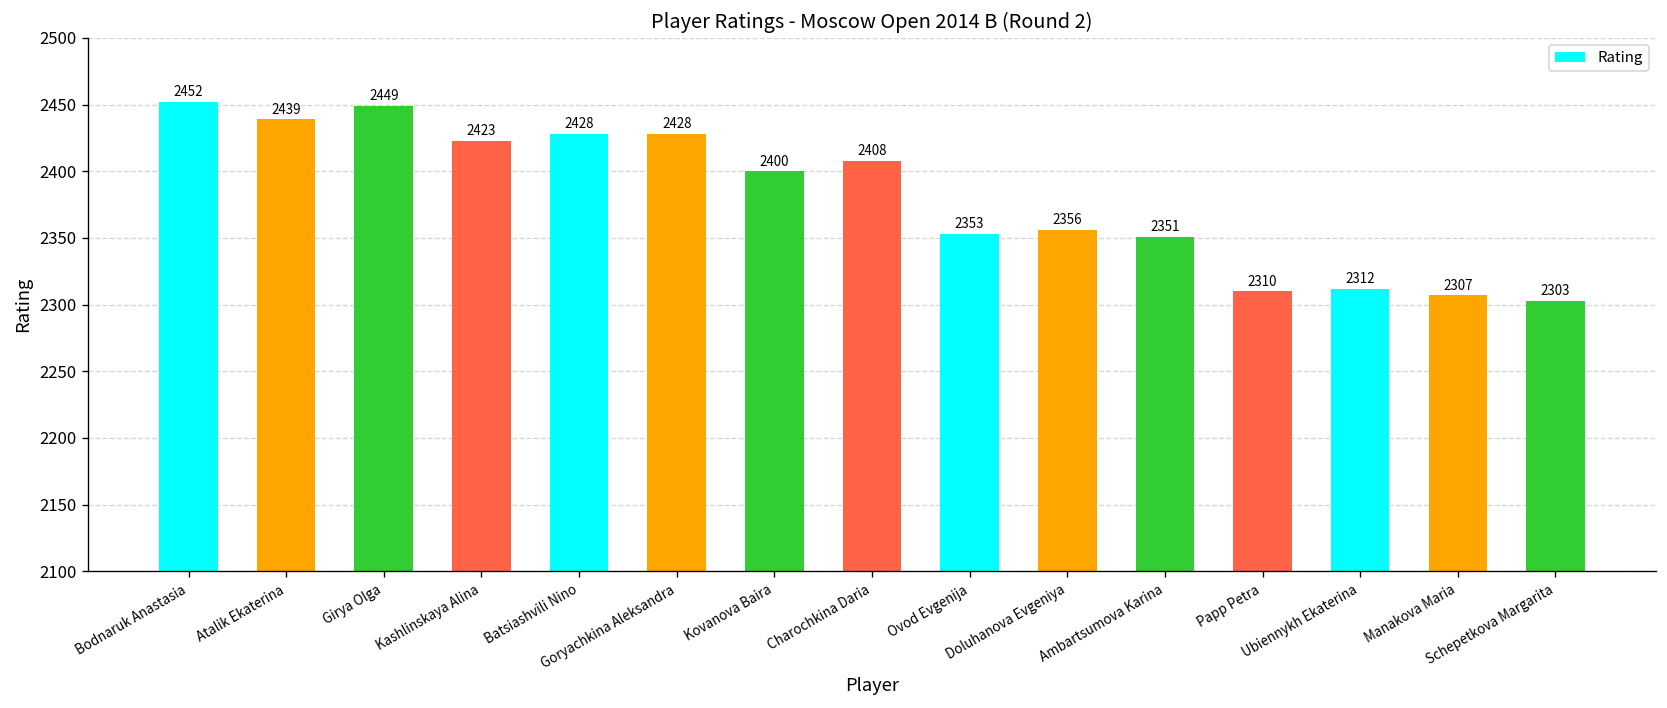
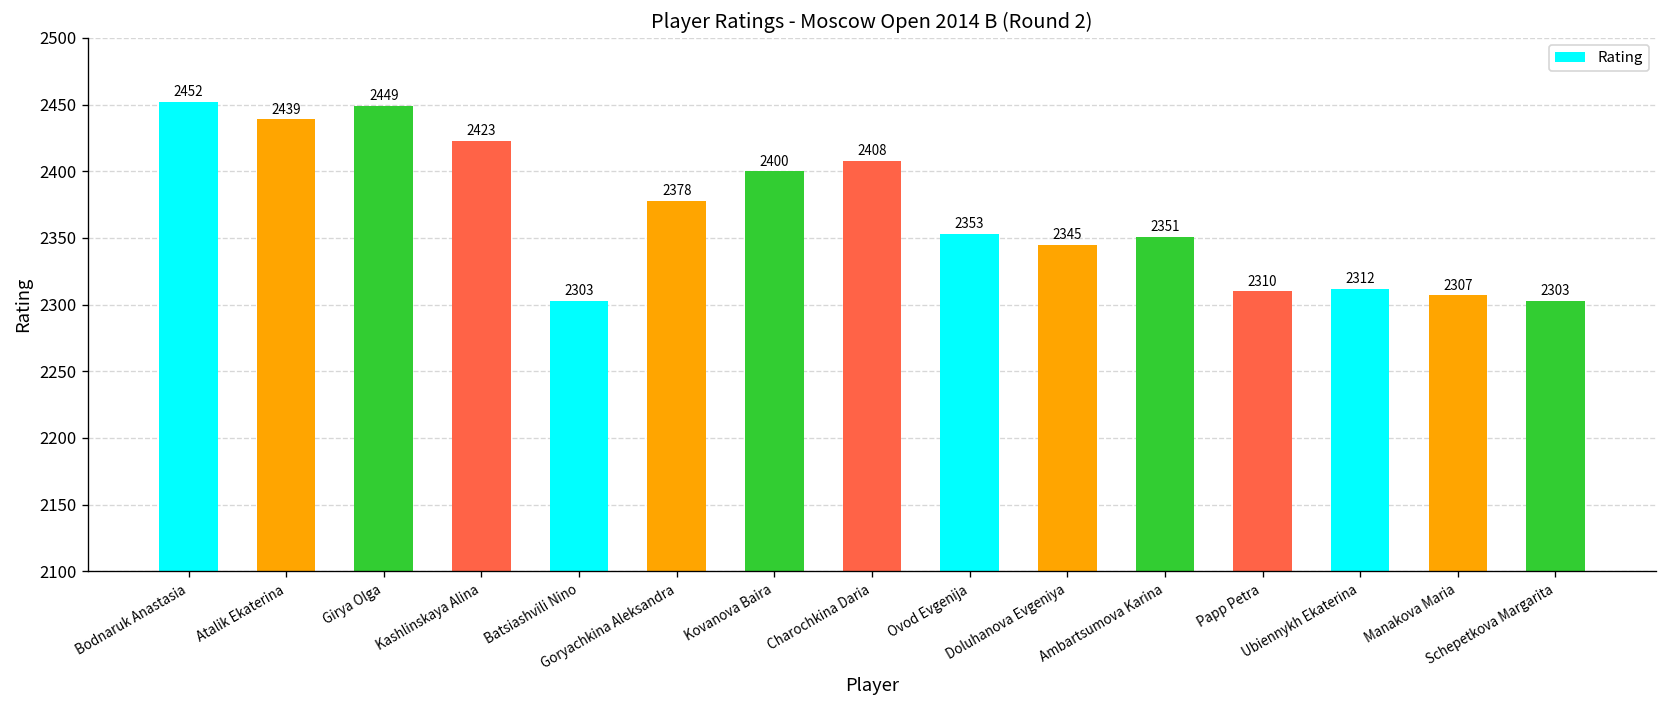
  {
    "Bodnaruk Anastasia": 2452,
    "Atalik Ekaterina": 2439,
    "Girya Olga": 2449,
    "Kashlinskaya Alina": 2423,
-   "Batsiashvili Nino": 2428,
-   "Goryachkina Aleksandra": 2428,
+   "Batsiashvili Nino": 2303,
+   "Goryachkina Aleksandra": 2378,
    "Kovanova Baira": 2400,
    "Charochkina Daria": 2408,
    "Ovod Evgenija": 2353,
-   "Doluhanova Evgeniya": 2356,
+   "Doluhanova Evgeniya": 2345,
    "Ambartsumova Karina": 2351,
    "Papp Petra": 2310,
    "Ubiennykh Ekaterina": 2312,
    "Manakova Maria": 2307,
    "Schepetkova Margarita": 2303
  }
